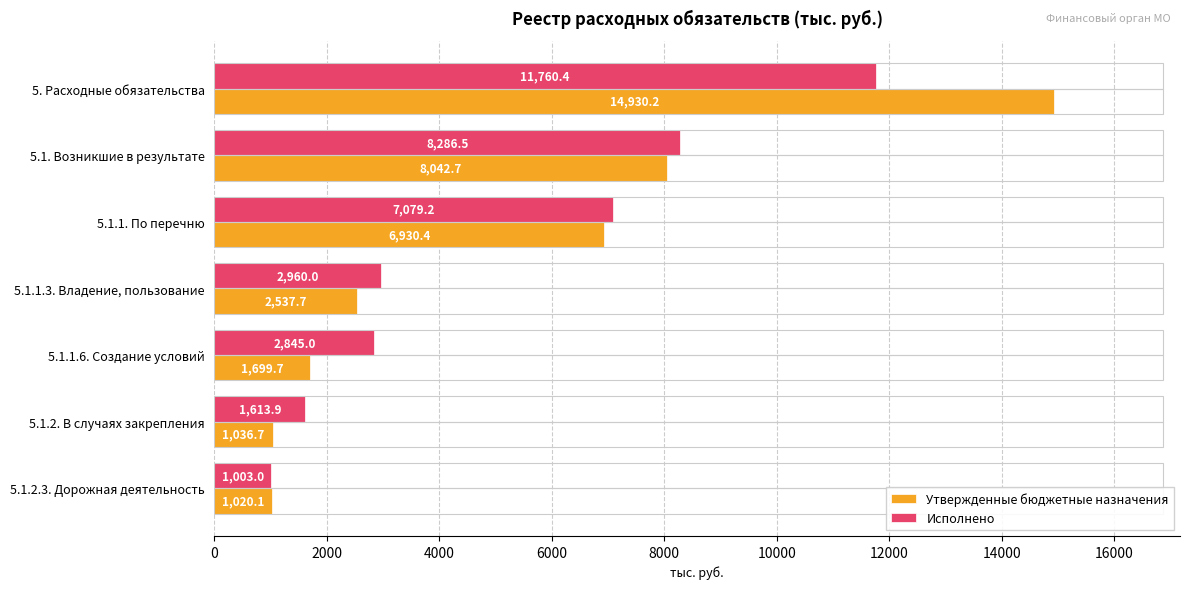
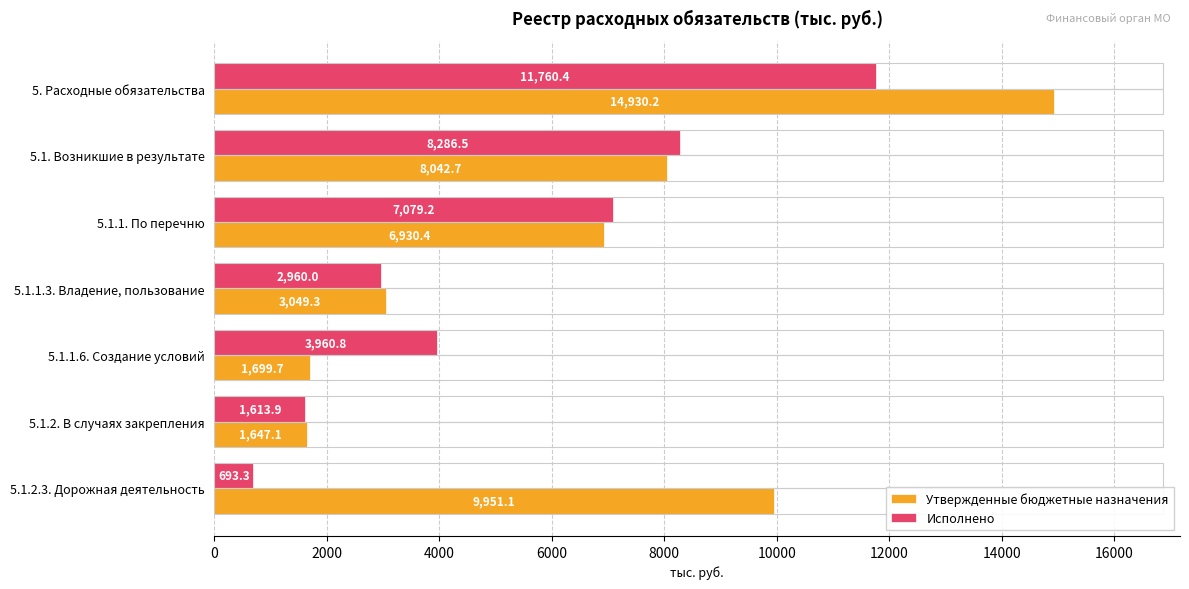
  {
    "Утвержденные бюджетные назначения": {
      "5. Расходные обязательства": "14,930.2",
      "5.1. Возникшие в результате": "8,042.7",
      "5.1.1. По перечню": "6,930.4",
-     "5.1.1.3. Владение, пользование": "2,537.7",
+     "5.1.1.3. Владение, пользование": "3,049.3",
      "5.1.1.6. Создание условий": "1,699.7",
-     "5.1.2. В случаях закрепления": "1,036.7",
-     "5.1.2.3. Дорожная деятельность": "1,020.1"
+     "5.1.2. В случаях закрепления": "1,647.1",
+     "5.1.2.3. Дорожная деятельность": "9,951.1"
    },
    "Исполнено": {
      "5. Расходные обязательства": "11,760.4",
      "5.1. Возникшие в результате": "8,286.5",
      "5.1.1. По перечню": "7,079.2",
      "5.1.1.3. Владение, пользование": "2,960.0",
-     "5.1.1.6. Создание условий": "2,845.0",
+     "5.1.1.6. Создание условий": "3,960.8",
      "5.1.2. В случаях закрепления": "1,613.9",
-     "5.1.2.3. Дорожная деятельность": "1,003.0"
+     "5.1.2.3. Дорожная деятельность": "693.3"
    }
  }
